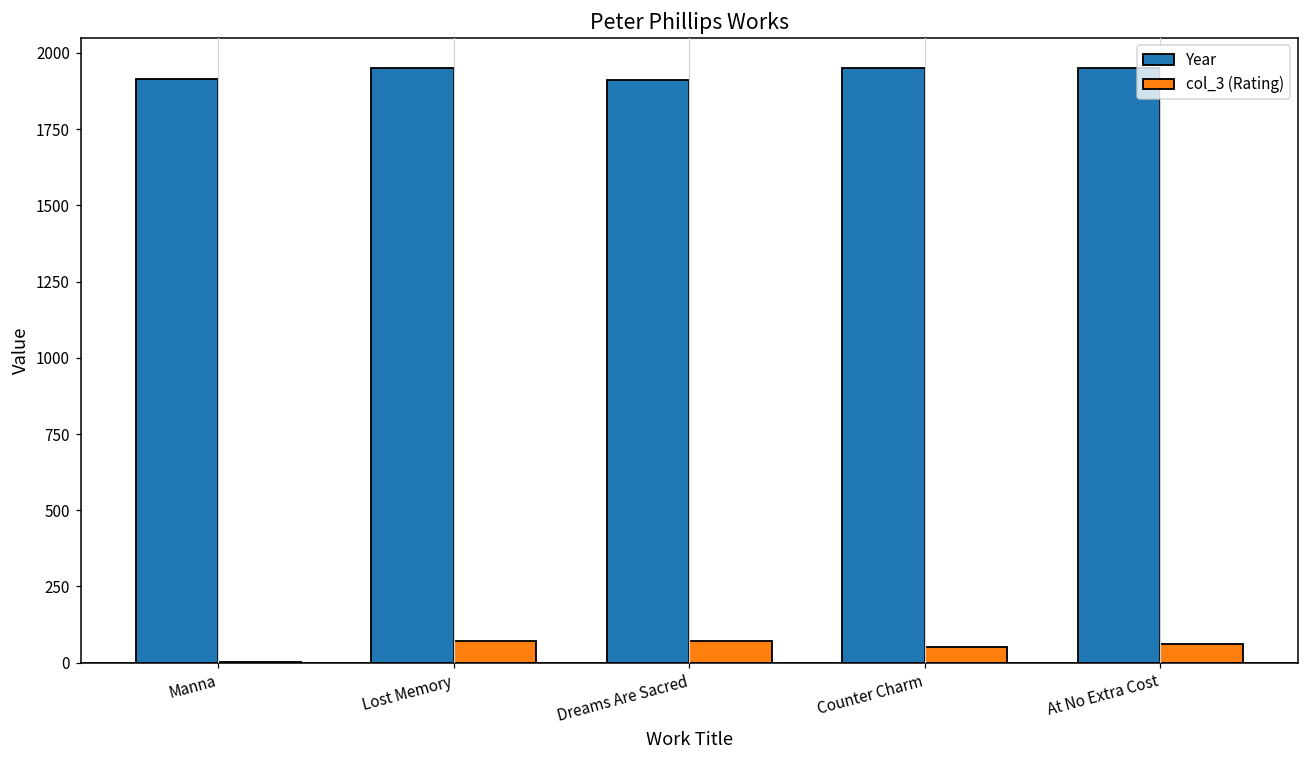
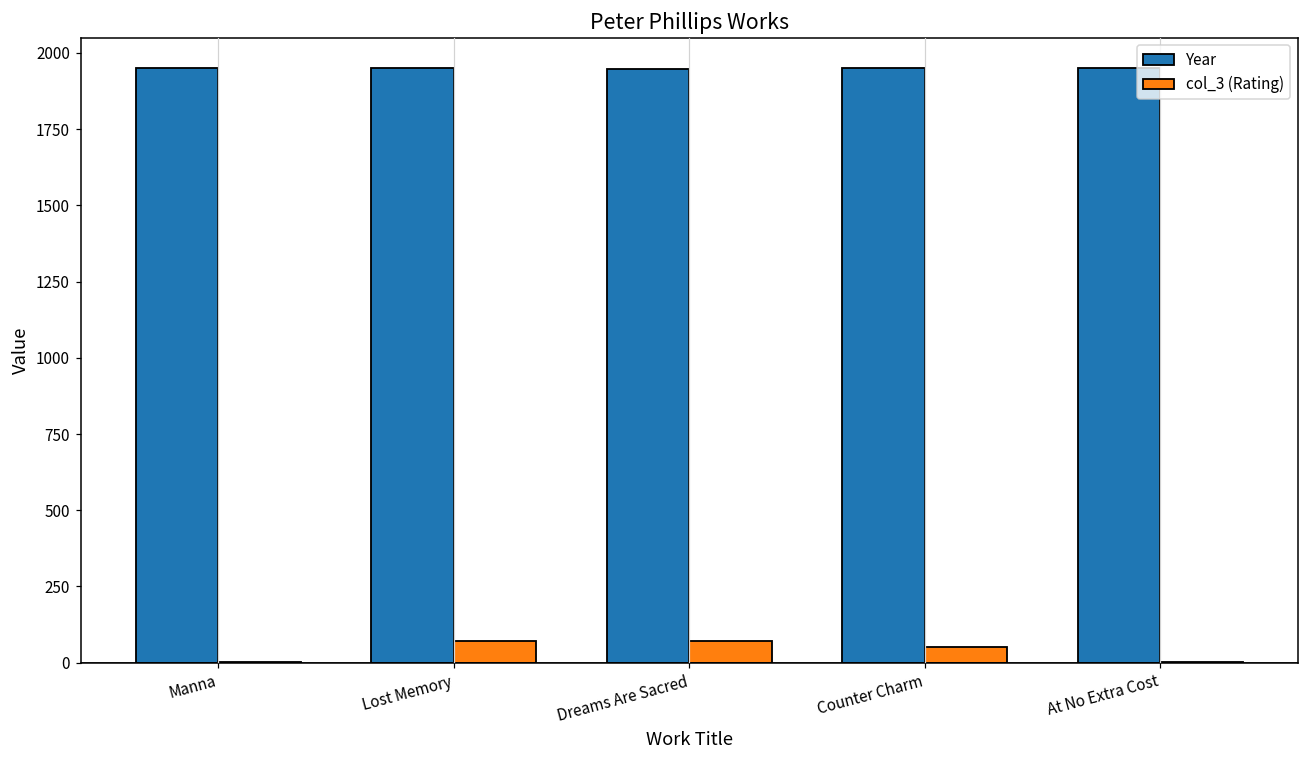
  {
    "Year": {
-     "Manna": 1920,
+     "Manna": 1950,
      "Lost Memory": 1950,
-     "Dreams Are Sacred": 1910,
+     "Dreams Are Sacred": 1950,
      "Counter Charm": 1950,
      "At No Extra Cost": 1950
    },
    "col_3 (Rating)": {
      "Lost Memory": 70,
      "Dreams Are Sacred": 70,
      "Counter Charm": 50,
-     "At No Extra Cost": 60
+     "At No Extra Cost": 0
    }
  }
